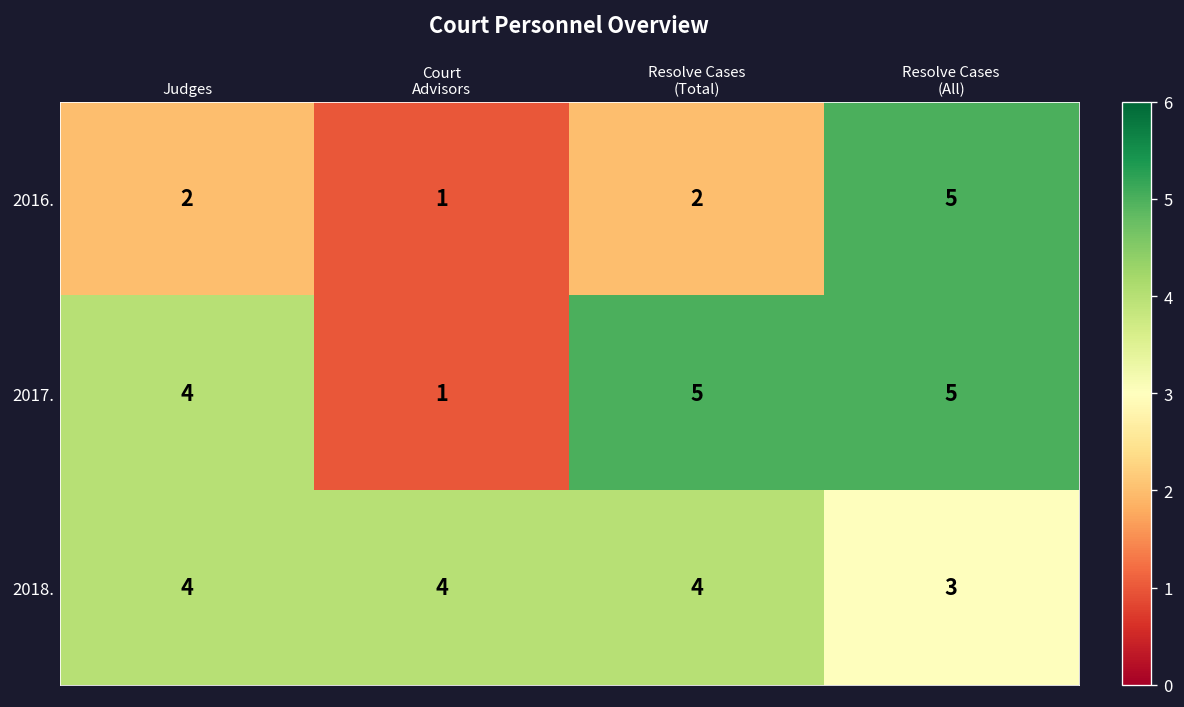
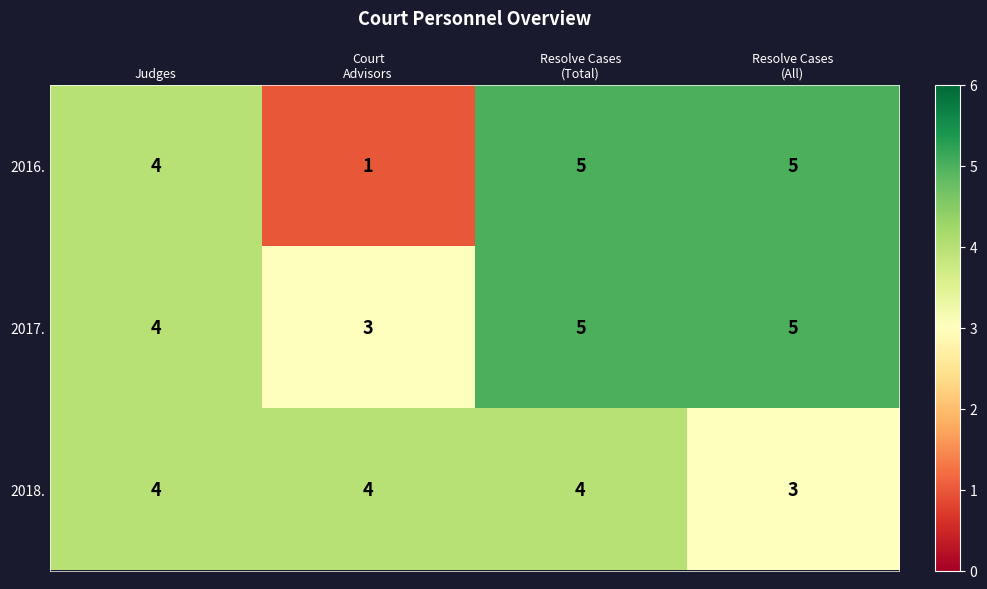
  {
    "2016.": {
-     "Judges": 2,
+     "Judges": 4,
      "Court Advisors": 1,
-     "Resolve Cases (Total)": 2,
+     "Resolve Cases (Total)": 5,
      "Resolve Cases (All)": 5
    },
    "2017.": {
      "Judges": 4,
-     "Court Advisors": 1,
+     "Court Advisors": 3,
      "Resolve Cases (Total)": 5,
      "Resolve Cases (All)": 5
    },
    "2018.": {
      "Judges": 4,
      "Court Advisors": 4,
      "Resolve Cases (Total)": 4,
      "Resolve Cases (All)": 3
    }
  }
